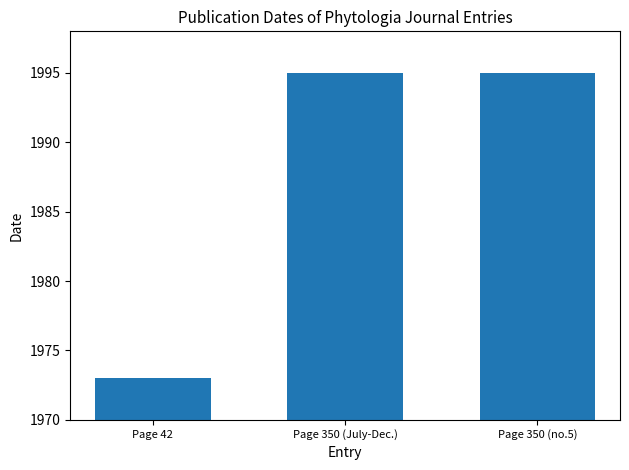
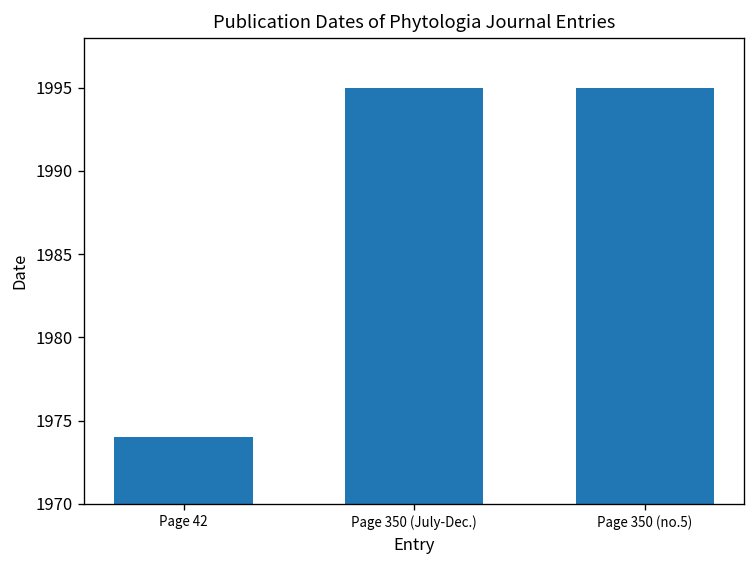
  {
-   "Page 42": 1973,
+   "Page 42": 1974,
    "Page 350 (July-Dec.)": 1995,
    "Page 350 (no.5)": 1995
  }
